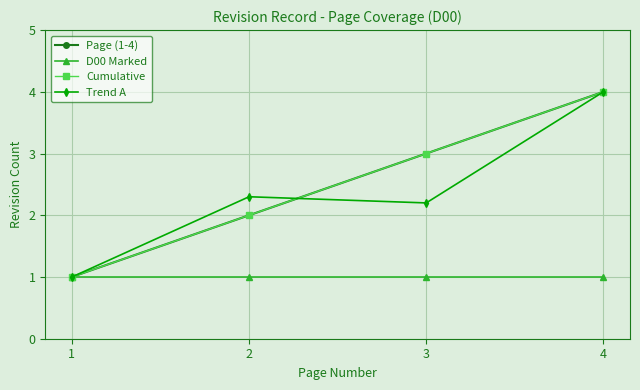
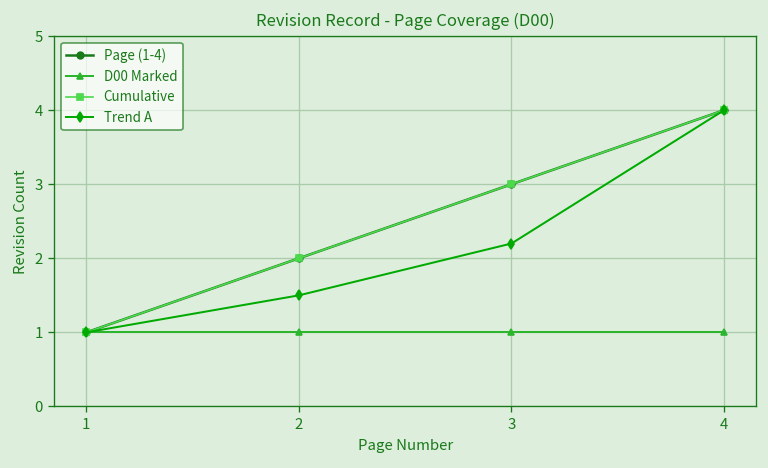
  {
    "Trend A": {
-     "2": 2.3,
+     "2": 1.5,
      "3": 2.2
    }
  }
